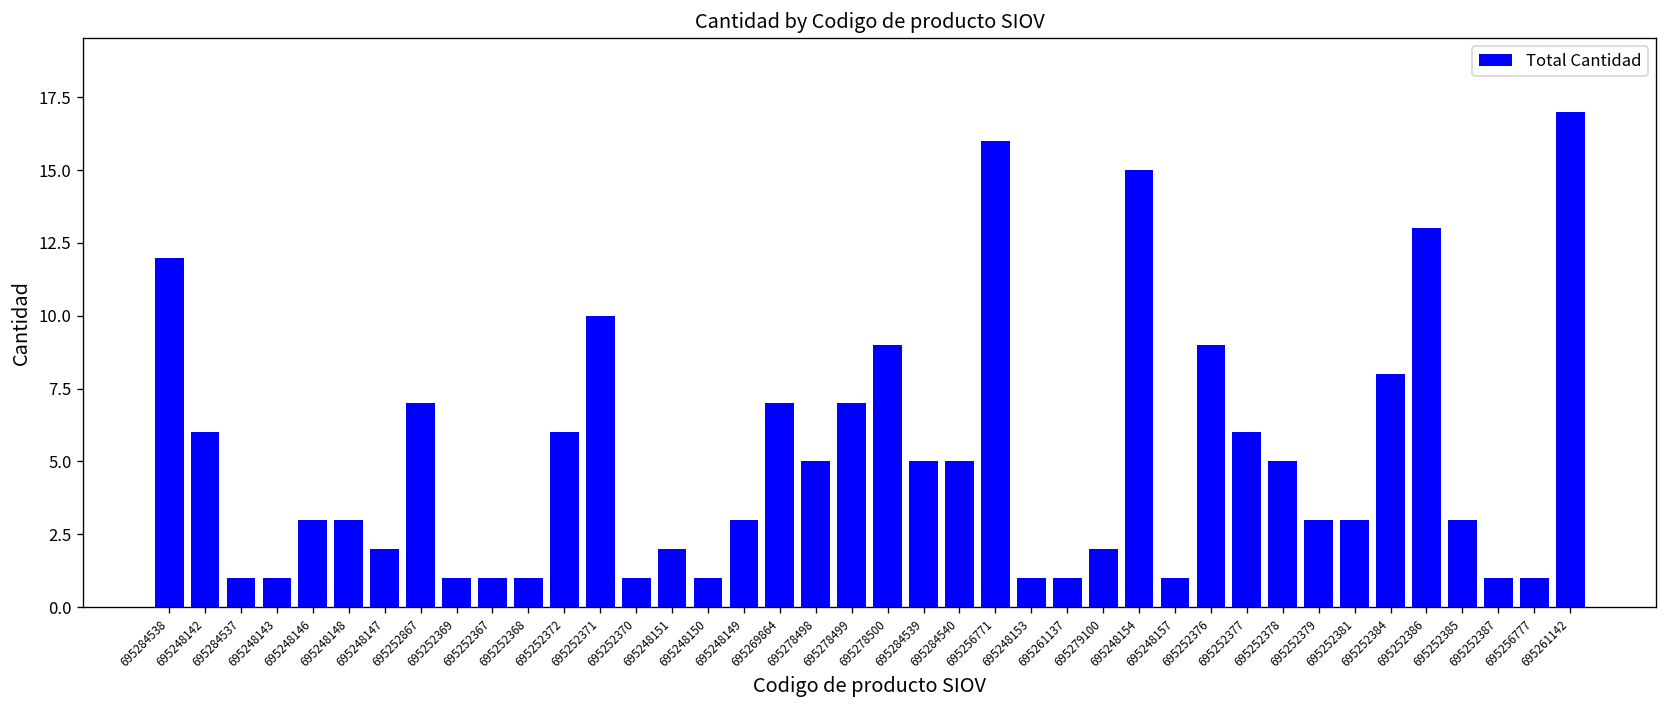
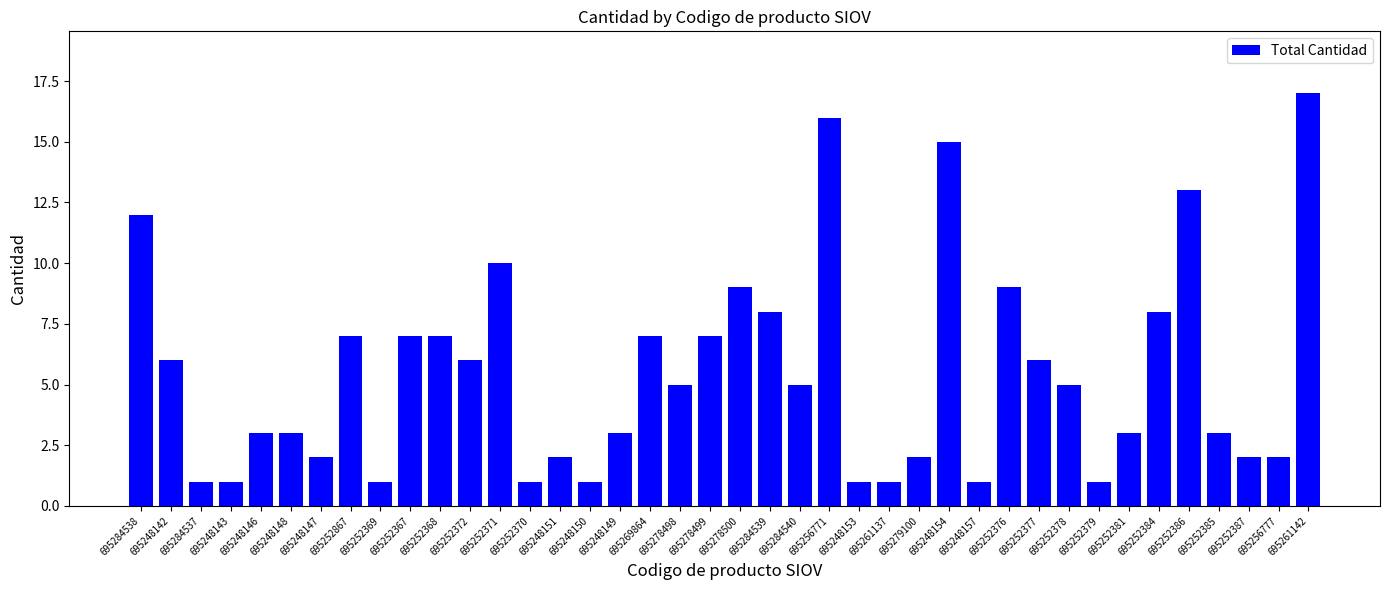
  {
    "695284538": 12,
    "695248142": 6,
    "695284537": 1,
    "695248143": 1,
    "695248146": 3,
    "695248148": 3,
    "695248147": 2,
    "695252867": 7,
    "695252369": 1,
-   "695252367": 1,
-   "695252368": 1,
+   "695252367": 7,
+   "695252368": 7,
    "695252372": 6,
    "695252371": 10,
    "695252370": 1,
    "695248151": 2,
    "695248150": 1,
    "695248149": 3,
    "695269864": 7,
    "695278498": 5,
    "695278499": 7,
    "695278500": 9,
-   "695284539": 5,
+   "695284539": 8,
    "695284540": 5,
    "695256771": 16,
    "695248153": 1,
    "695261137": 1,
    "695279100": 2,
    "695248154": 15,
    "695248157": 1,
    "695252376": 9,
    "695252377": 6,
    "695252378": 5,
-   "695252379": 3,
+   "695252379": 1,
    "695252381": 3,
    "695252384": 8,
    "695252386": 13,
    "695252385": 3,
-   "695252387": 1,
-   "695256777": 1,
+   "695252387": 2,
+   "695256777": 2,
    "695261142": 17
  }
